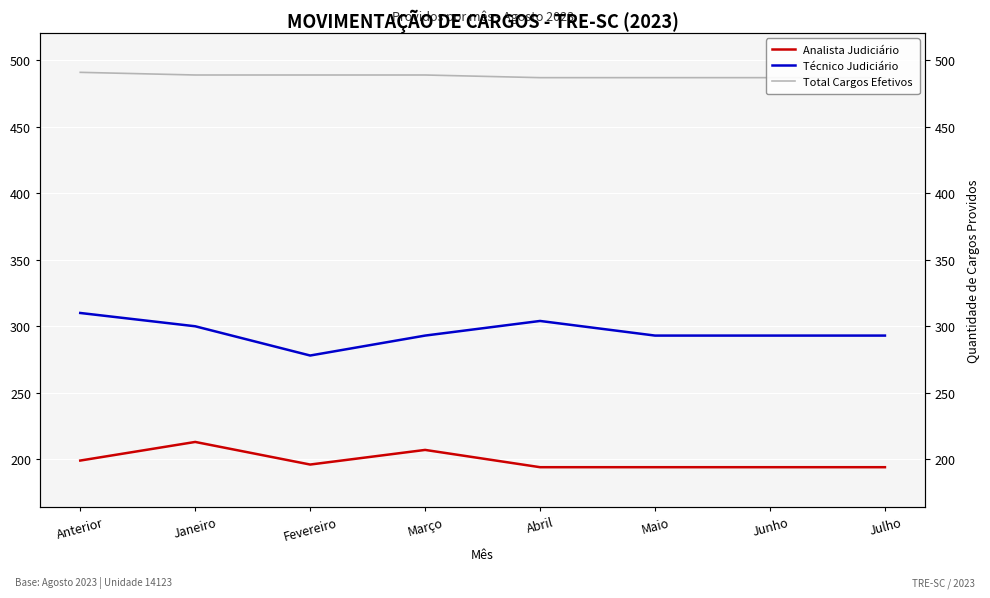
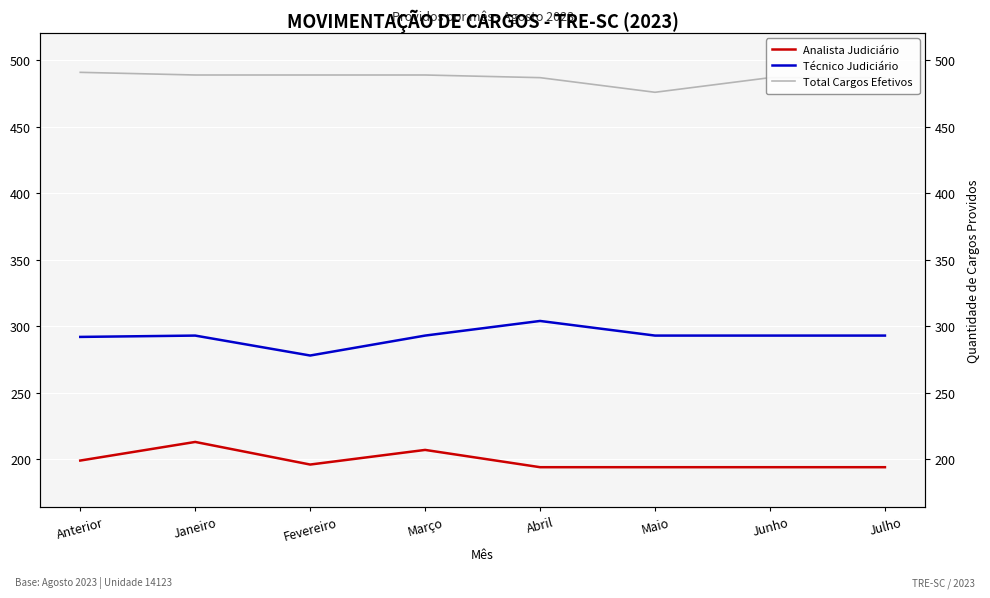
  {
    "Analista Judiciário": {
      "Anterior": 199,
      "Janeiro": 213,
      "Fevereiro": 196,
      "Março": 207,
      "Abril": 194,
      "Maio": 194,
      "Junho": 194,
      "Julho": 194
    },
    "Técnico Judiciário": {
-     "Anterior": 310,
-     "Janeiro": 300,
+     "Anterior": 292,
+     "Janeiro": 293,
      "Fevereiro": 278,
      "Março": 293,
      "Abril": 304,
      "Maio": 293,
      "Junho": 293,
      "Julho": 293
    },
    "Total Cargos Efetivos": {
      "Anterior": 491,
      "Janeiro": 489,
      "Fevereiro": 489,
      "Março": 489,
      "Abril": 487,
-     "Maio": 487
+     "Maio": 476
    }
  }
